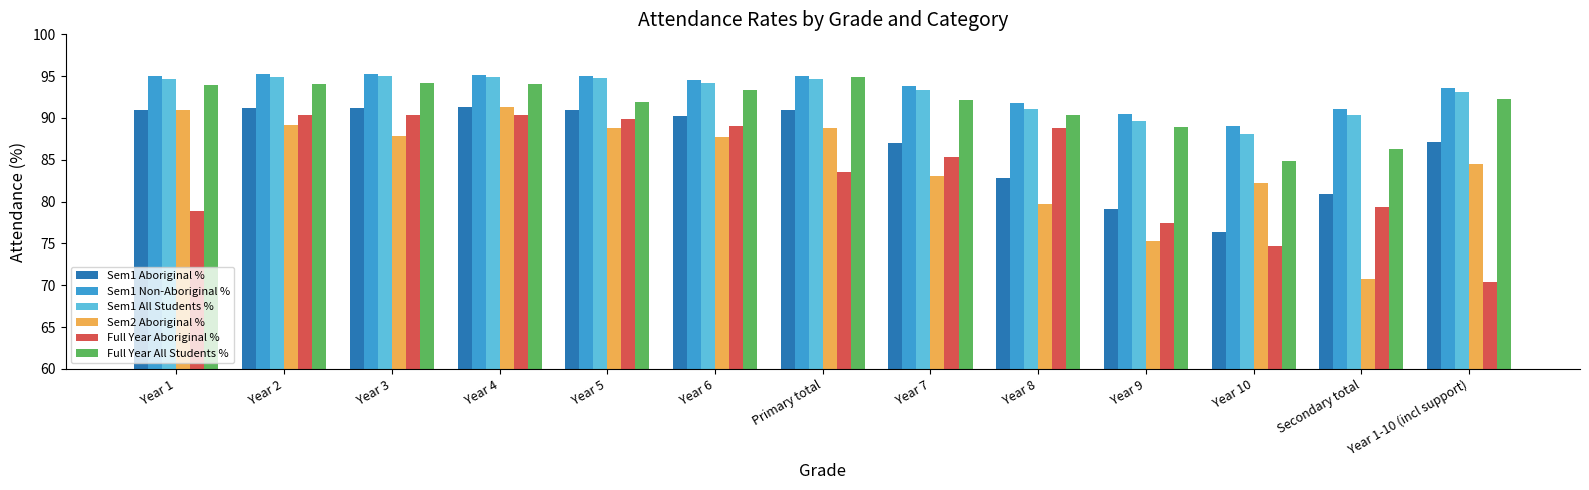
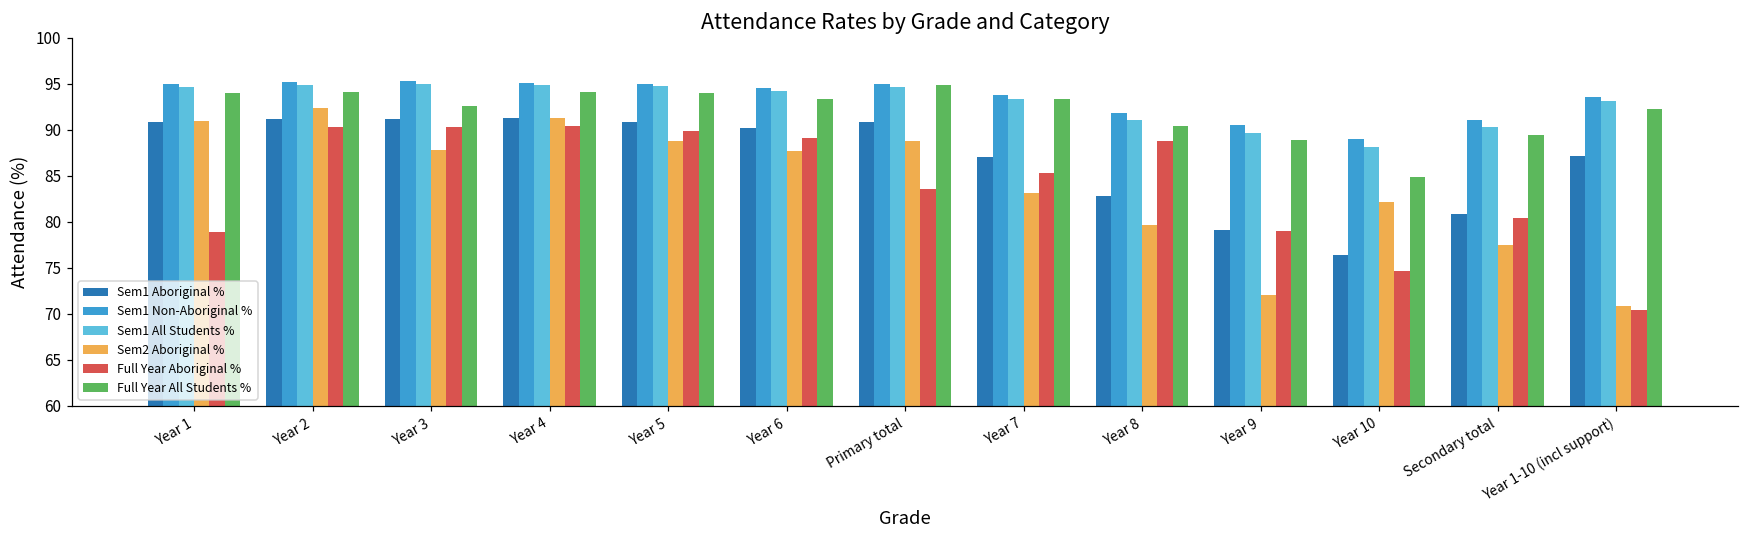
  {
    "Sem2 Aboriginal %": {
      "Year 1": 91,
-     "Year 2": 89,
+     "Year 2": 92,
      "Year 3": 88,
      "Year 4": 91,
      "Year 5": 89,
      "Year 6": 88,
      "Primary total": 89,
      "Year 7": 83,
      "Year 8": 80,
-     "Year 9": 75,
+     "Year 9": 72,
      "Year 10": 82,
-     "Secondary total": 71,
-     "Year 1-10 (incl support)": 85
+     "Secondary total": 78,
+     "Year 1-10 (incl support)": 71
    },
    "Full Year Aboriginal %": {
      "Year 1": 79,
      "Year 2": 90,
      "Year 3": 90,
      "Year 4": 90,
      "Year 5": 90,
      "Year 6": 89,
      "Primary total": 84,
      "Year 7": 85,
      "Year 8": 89,
-     "Year 9": 77,
+     "Year 9": 79,
      "Year 10": 75,
-     "Secondary total": 79,
+     "Secondary total": 80,
      "Year 1-10 (incl support)": 70
    },
    "Full Year All Students %": {
      "Year 1": 94,
      "Year 2": 94,
-     "Year 3": 94,
+     "Year 3": 93,
      "Year 4": 94,
-     "Year 5": 92,
+     "Year 5": 94,
      "Year 6": 93,
      "Primary total": 95,
-     "Year 7": 92,
+     "Year 7": 93,
      "Year 8": 90,
      "Year 9": 89,
      "Year 10": 85,
-     "Secondary total": 86,
+     "Secondary total": 89,
      "Year 1-10 (incl support)": 92
    }
  }
